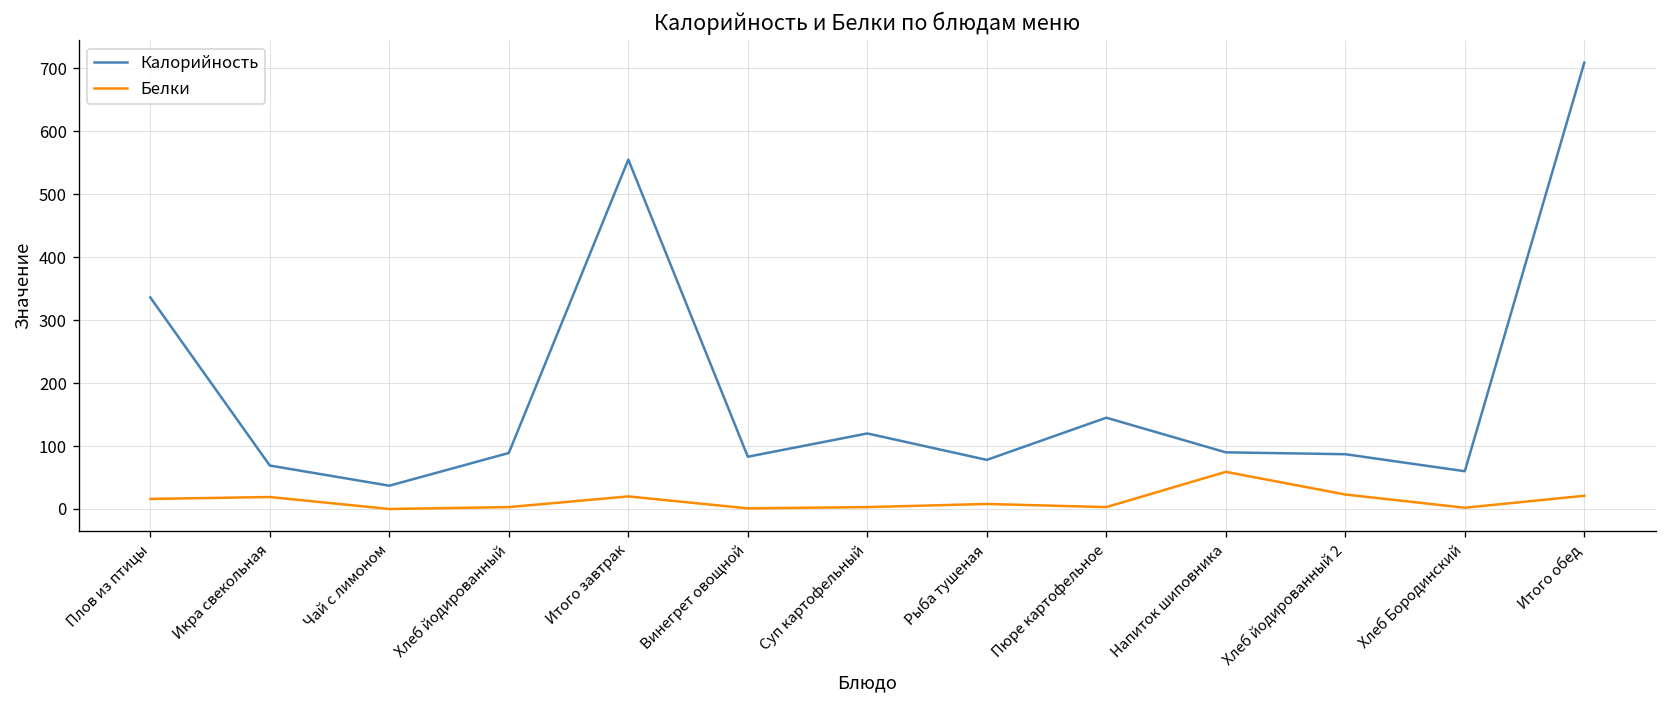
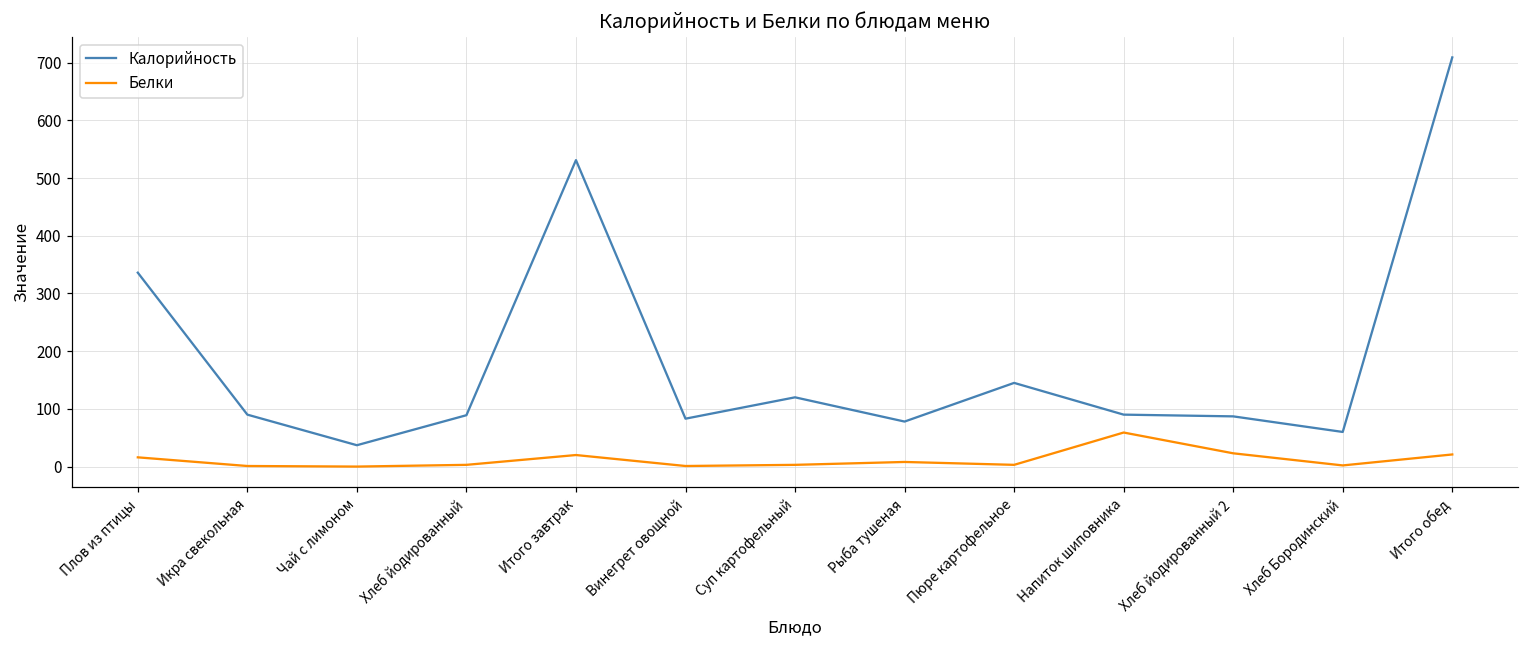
  {
    "Калорийность": {
      "Плов из птицы": 340,
-     "Икра свекольная": 70,
+     "Икра свекольная": 90,
      "Чай с лимоном": 40,
      "Хлеб йодированный": 90,
-     "Итого завтрак": 560,
+     "Итого завтрак": 530,
      "Винегрет овощной": 80,
      "Суп картофельный": 120,
      "Рыба тушеная": 80,
      "Пюре картофельное": 150,
      "Напиток шиповника": 90,
      "Хлеб йодированный 2": 90,
      "Хлеб Бородинский": 60,
      "Итого обед": 710
    },
    "Белки": {
      "Плов из птицы": 20,
-     "Икра свекольная": 20,
+     "Икра свекольная": 0,
      "Чай с лимоном": 0,
      "Хлеб йодированный": 0,
      "Итого завтрак": 20,
      "Винегрет овощной": 0,
      "Суп картофельный": 0,
      "Рыба тушеная": 10,
      "Пюре картофельное": 0,
      "Напиток шиповника": 60,
      "Хлеб йодированный 2": 20,
      "Хлеб Бородинский": 0,
      "Итого обед": 20
    }
  }
